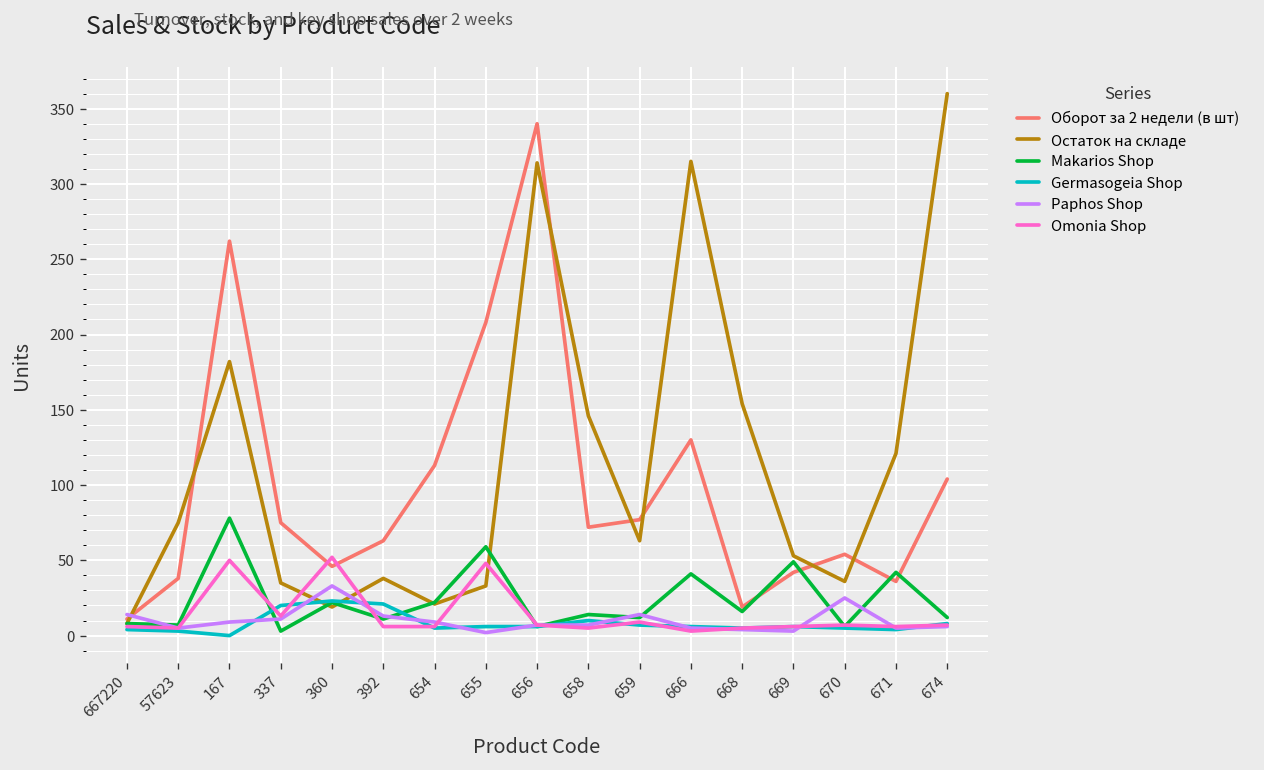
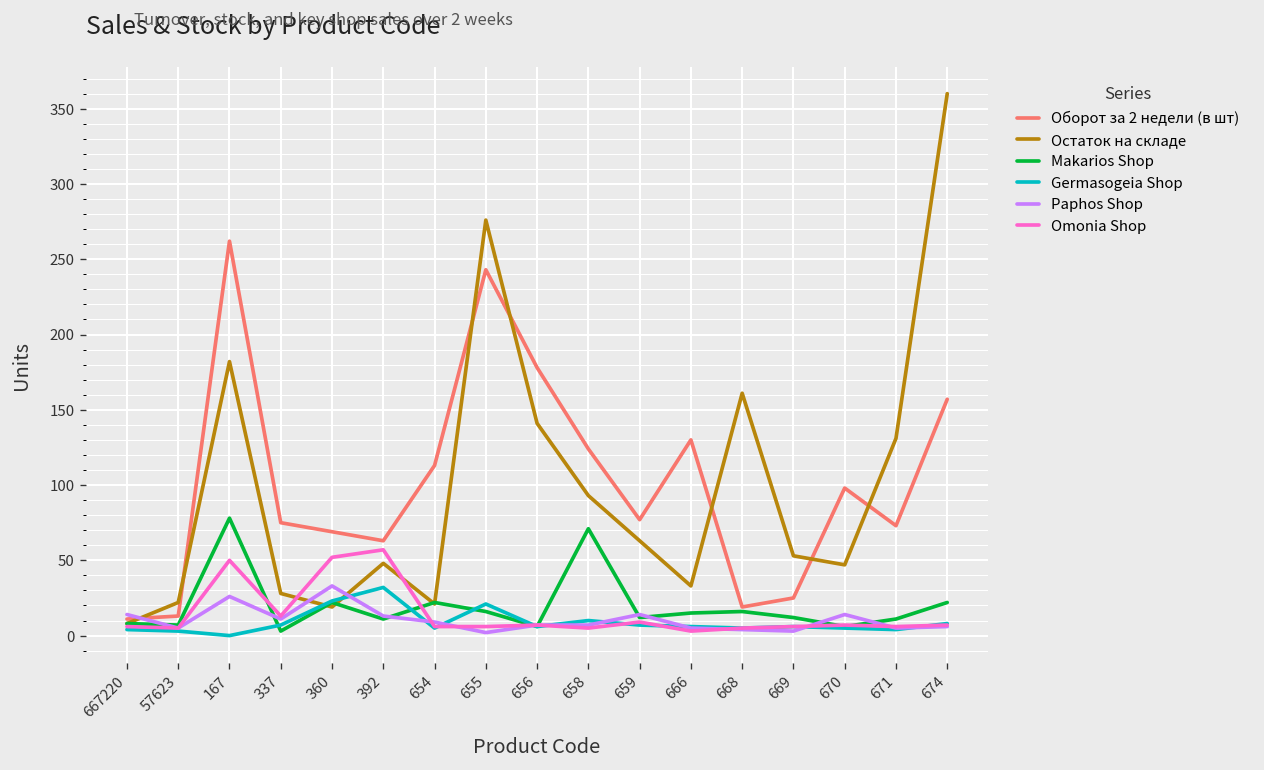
  {
    "Оборот за 2 недели (в шт)": {
      "667220": 11,
-     "57623": 38,
+     "57623": 13,
      "167": 262,
      "337": 75,
-     "360": 46,
+     "360": 69,
      "392": 63,
      "654": 113,
-     "655": 208,
-     "656": 340,
-     "658": 72,
+     "655": 243,
+     "656": 178,
+     "658": 124,
      "659": 77,
      "666": 130,
      "668": 19,
-     "669": 42,
-     "670": 54,
-     "671": 36,
-     "674": 104
+     "669": 25,
+     "670": 98,
+     "671": 73,
+     "674": 157
    },
    "Остаток на складе": {
-     "57623": 75,
+     "57623": 22,
      "167": 182,
-     "337": 35,
+     "337": 28,
      "360": 19,
-     "392": 38,
-     "655": 33,
-     "656": 314,
-     "658": 146,
+     "392": 48,
+     "655": 276,
+     "656": 141,
+     "658": 93,
      "659": 63,
-     "666": 315,
-     "668": 154,
+     "666": 33,
+     "668": 161,
      "669": 53,
-     "670": 36,
-     "671": 121,
+     "670": 47,
+     "671": 131,
      "674": 360
    },
    "Makarios Shop": {
      "167": 78,
      "337": 3,
-     "655": 59,
-     "658": 14,
-     "666": 41,
+     "655": 16,
+     "658": 71,
+     "666": 15,
      "668": 16,
-     "669": 49,
-     "671": 42,
-     "674": 12
+     "669": 12,
+     "671": 11,
+     "674": 22
    },
    "Germasogeia Shop": {
      "167": 0,
-     "337": 20,
-     "392": 21,
-     "655": 6,
+     "337": 7,
+     "392": 32,
+     "655": 21,
      "658": 10
    },
    "Paphos Shop": {
      "667220": 14,
-     "167": 9,
+     "167": 26,
      "360": 33,
      "654": 9,
      "655": 2,
      "669": 3,
-     "670": 25
+     "670": 14
    },
    "Omonia Shop": {
      "167": 50,
      "360": 52,
-     "392": 6,
-     "655": 48
+     "392": 57,
+     "655": 6
    }
  }
